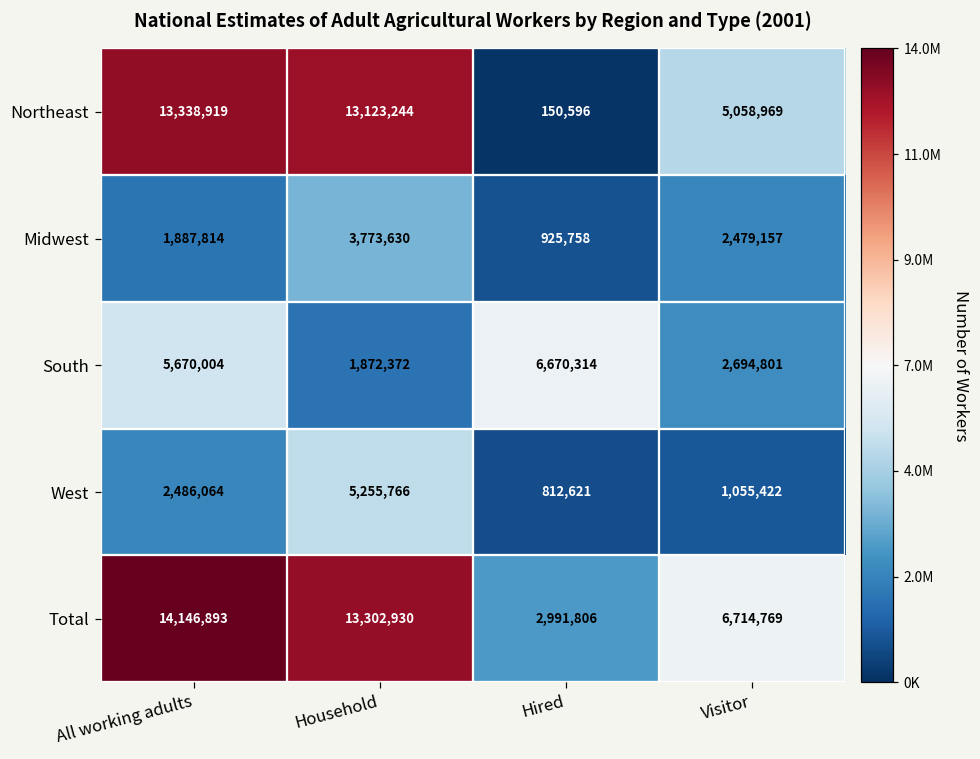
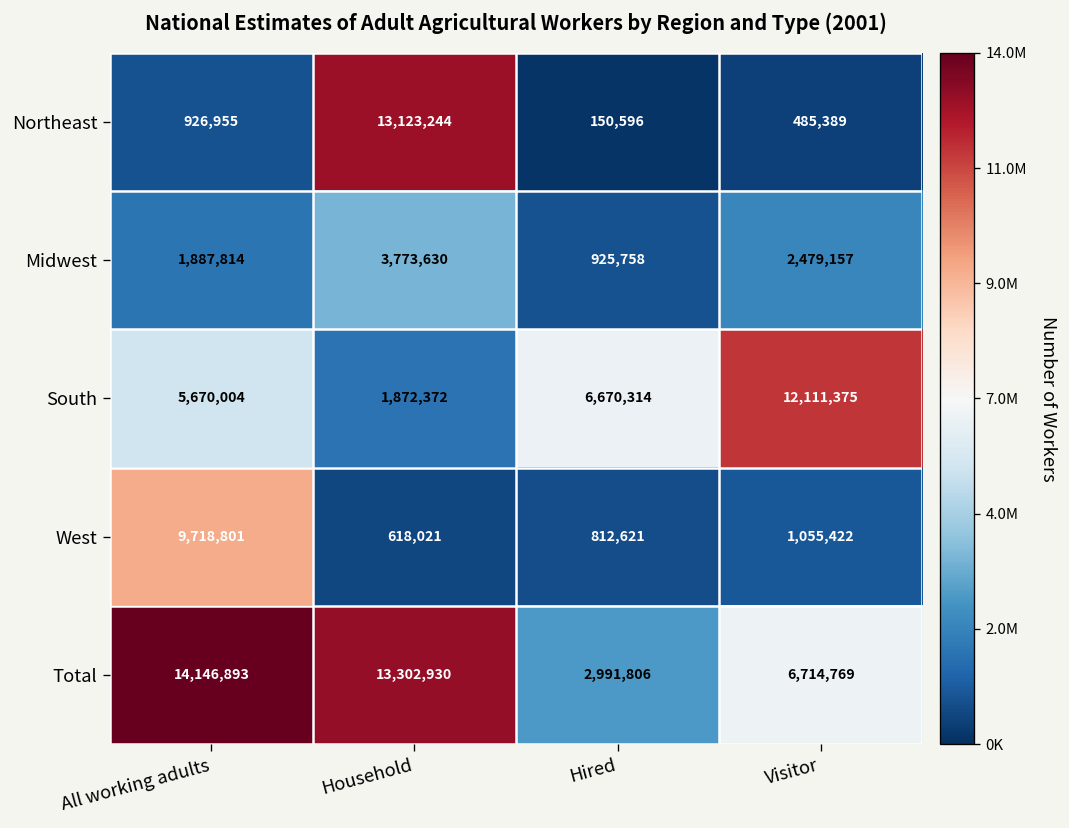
  {
    "Northeast": {
-     "All working adults": "13,338,919",
+     "All working adults": "926,955",
      "Household": "13,123,244",
      "Hired": "150,596",
-     "Visitor": "5,058,969"
+     "Visitor": "485,389"
    },
    "Midwest": {
      "All working adults": "1,887,814",
      "Household": "3,773,630",
      "Hired": "925,758",
      "Visitor": "2,479,157"
    },
    "South": {
      "All working adults": "5,670,004",
      "Household": "1,872,372",
      "Hired": "6,670,314",
-     "Visitor": "2,694,801"
+     "Visitor": "12,111,375"
    },
    "West": {
-     "All working adults": "2,486,064",
-     "Household": "5,255,766",
+     "All working adults": "9,718,801",
+     "Household": "618,021",
      "Hired": "812,621",
      "Visitor": "1,055,422"
    },
    "Total": {
      "All working adults": "14,146,893",
      "Household": "13,302,930",
      "Hired": "2,991,806",
      "Visitor": "6,714,769"
    }
  }
